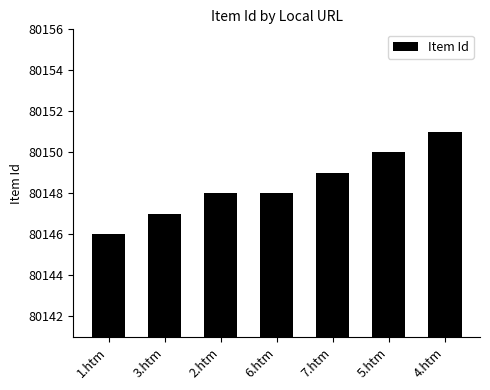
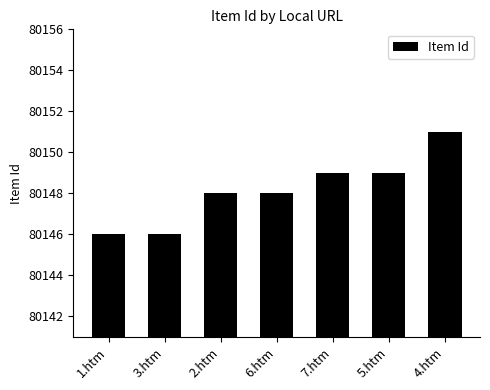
  {
    "1.htm": 80146,
-   "3.htm": 80147,
+   "3.htm": 80146,
    "2.htm": 80148,
    "6.htm": 80148,
    "7.htm": 80149,
-   "5.htm": 80150,
+   "5.htm": 80149,
    "4.htm": 80151
  }
